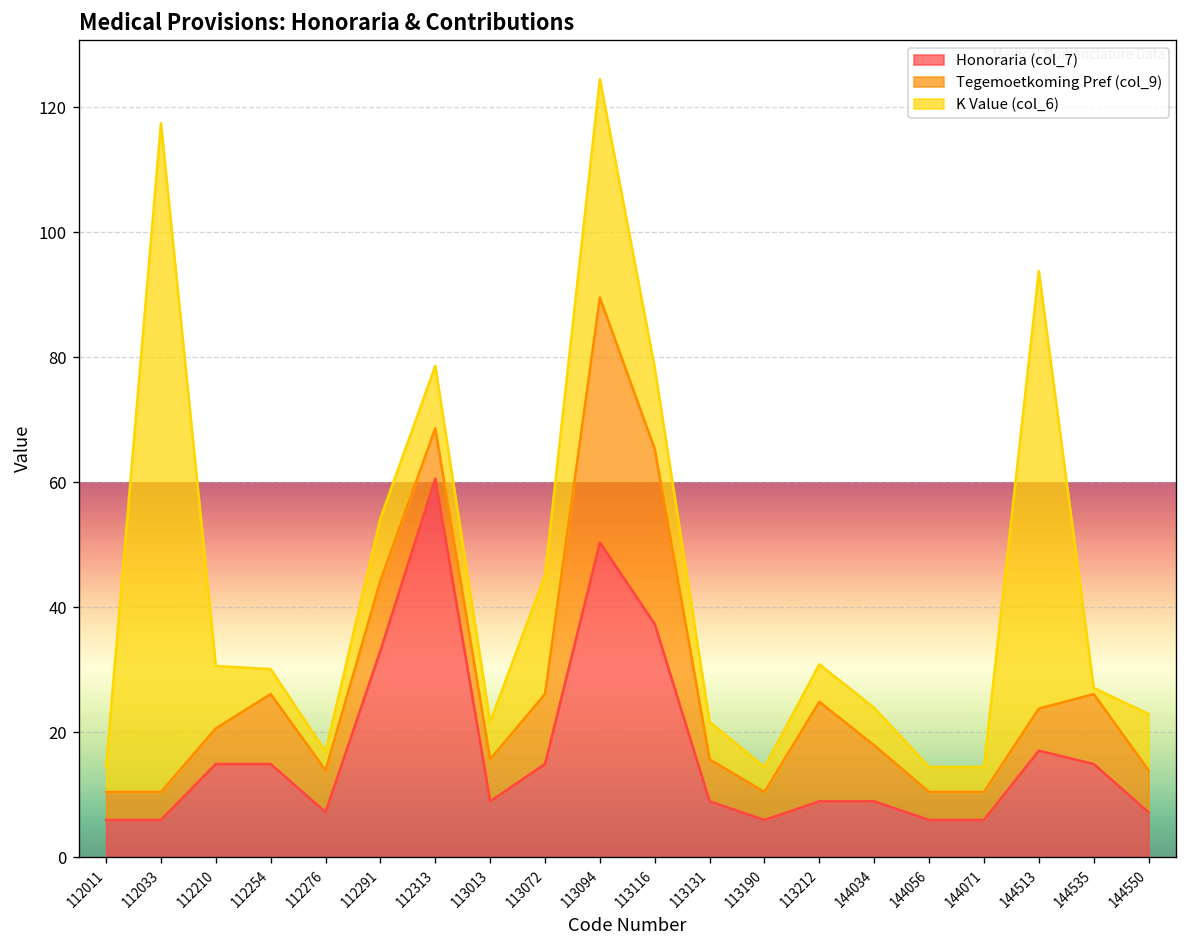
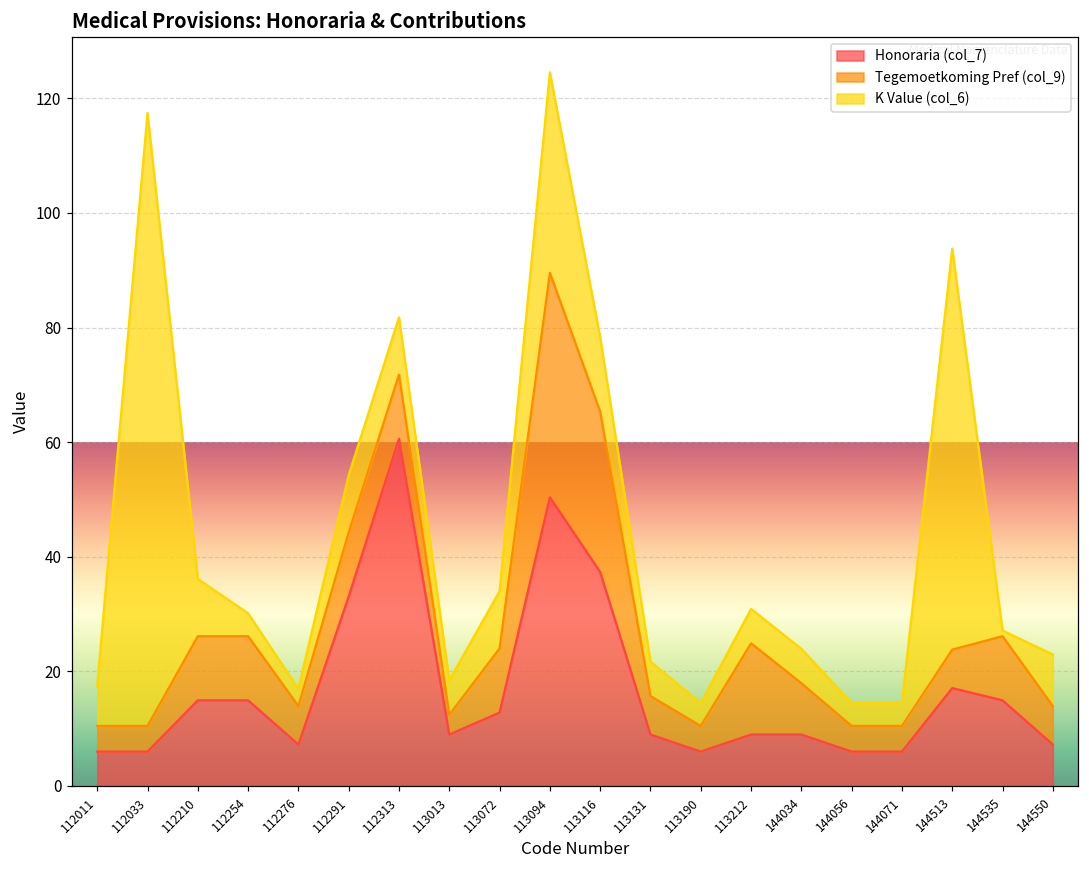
  {
    "Honoraria (col_7)": {
      "112011": 6,
      "112033": 6,
      "112210": 15,
      "112254": 15,
      "112276": 7,
      "112291": 33,
      "112313": 61,
      "113013": 9,
-     "113072": 15,
+     "113072": 13,
      "113094": 50,
      "113116": 37,
      "113131": 9,
      "113190": 6,
      "113212": 9,
      "144034": 9,
      "144056": 6,
      "144071": 6,
      "144513": 17,
      "144535": 15,
      "144550": 7
    },
    "Tegemoetkoming Pref (col_9)": {
      "112011": 4,
      "112033": 4,
-     "112210": 6,
+     "112210": 11,
      "112254": 11,
      "112276": 7,
      "112291": 11,
-     "112313": 8,
-     "113013": 7,
+     "112313": 11,
+     "113013": 3,
      "113072": 11,
      "113094": 39,
      "113116": 28,
      "113131": 7,
      "113190": 4,
      "113212": 16,
      "144034": 9,
      "144056": 4,
      "144071": 4,
      "144513": 7,
      "144535": 11,
      "144550": 7
    },
    "K Value (col_6)": {
-     "112011": 4,
+     "112011": 7,
      "112033": 107,
      "112210": 10,
      "112254": 4,
      "112276": 3,
      "112291": 10,
      "112313": 10,
      "113013": 6,
-     "113072": 19,
+     "113072": 10,
      "113094": 35,
      "113116": 13,
      "113131": 6,
      "113190": 4,
      "113212": 6,
      "144034": 6,
      "144056": 4,
      "144071": 4,
      "144513": 70,
      "144535": 1,
      "144550": 9
    }
  }
